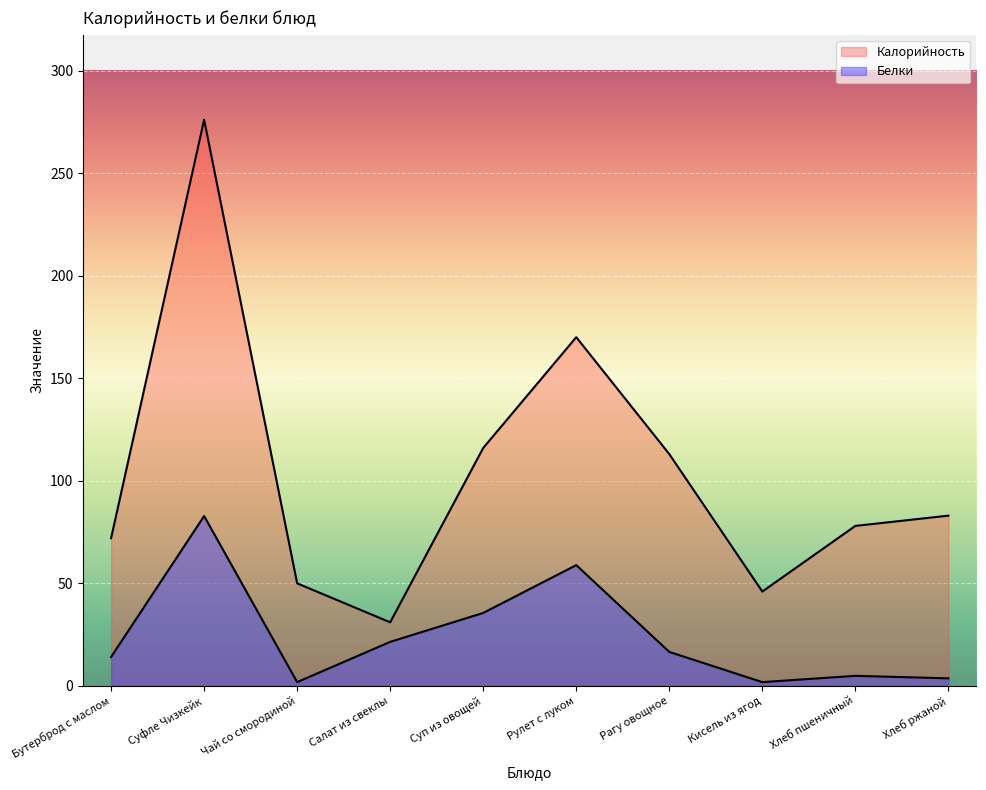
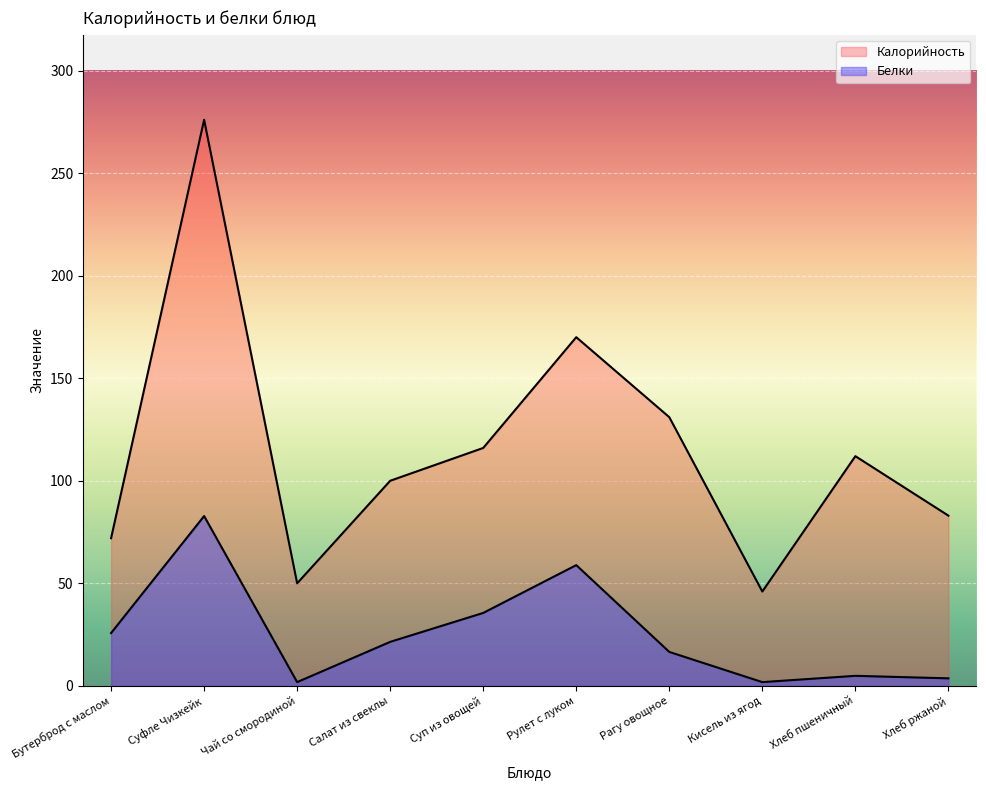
  {
    "Калорийность": {
      "Бутерброд с маслом": 72,
      "Суфле Чизкейк": 276,
      "Чай со смородиной": 50,
-     "Салат из свеклы": 31,
+     "Салат из свеклы": 100,
      "Суп из овощей": 116,
      "Рулет с луком": 170,
-     "Рагу овощное": 113,
+     "Рагу овощное": 131,
      "Кисель из ягод": 46,
-     "Хлеб пшеничный": 78,
+     "Хлеб пшеничный": 112,
      "Хлеб ржаной": 83
    },
    "Белки": {
-     "Бутерброд с маслом": 14,
+     "Бутерброд с маслом": 26,
      "Суфле Чизкейк": 83,
      "Чай со смородиной": 2,
      "Салат из свеклы": 21,
      "Суп из овощей": 36,
      "Рулет с луком": 59,
      "Рагу овощное": 17,
      "Кисель из ягод": 2,
      "Хлеб пшеничный": 5,
      "Хлеб ржаной": 4
    }
  }
